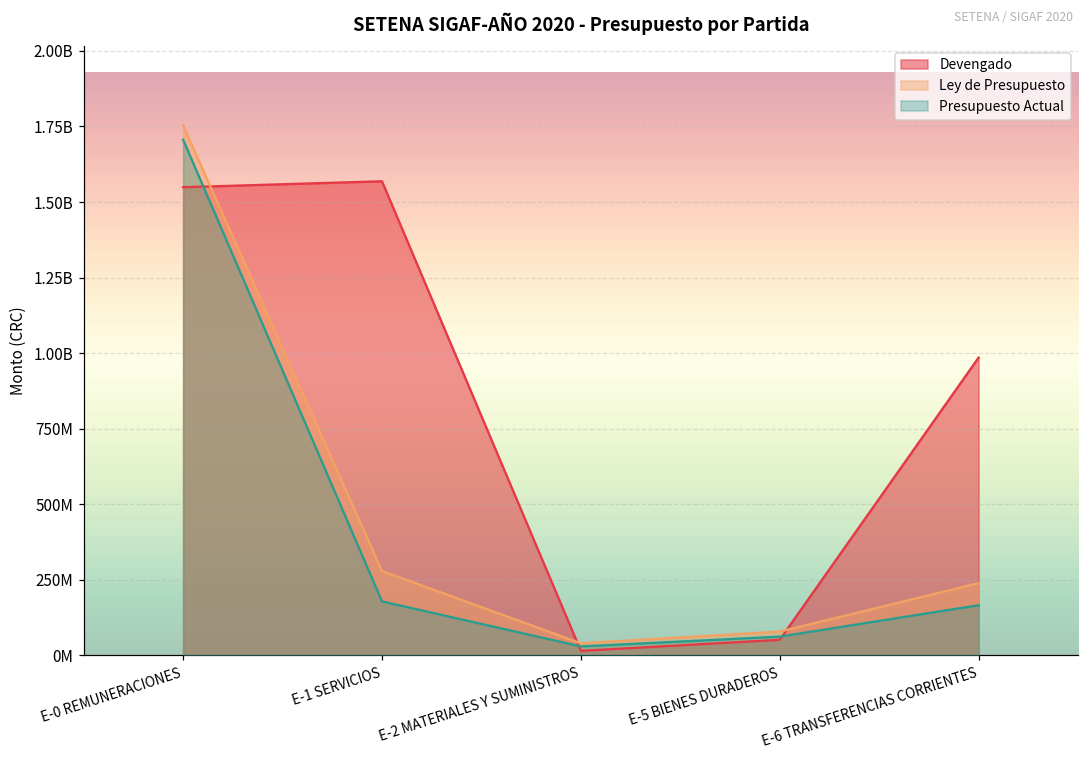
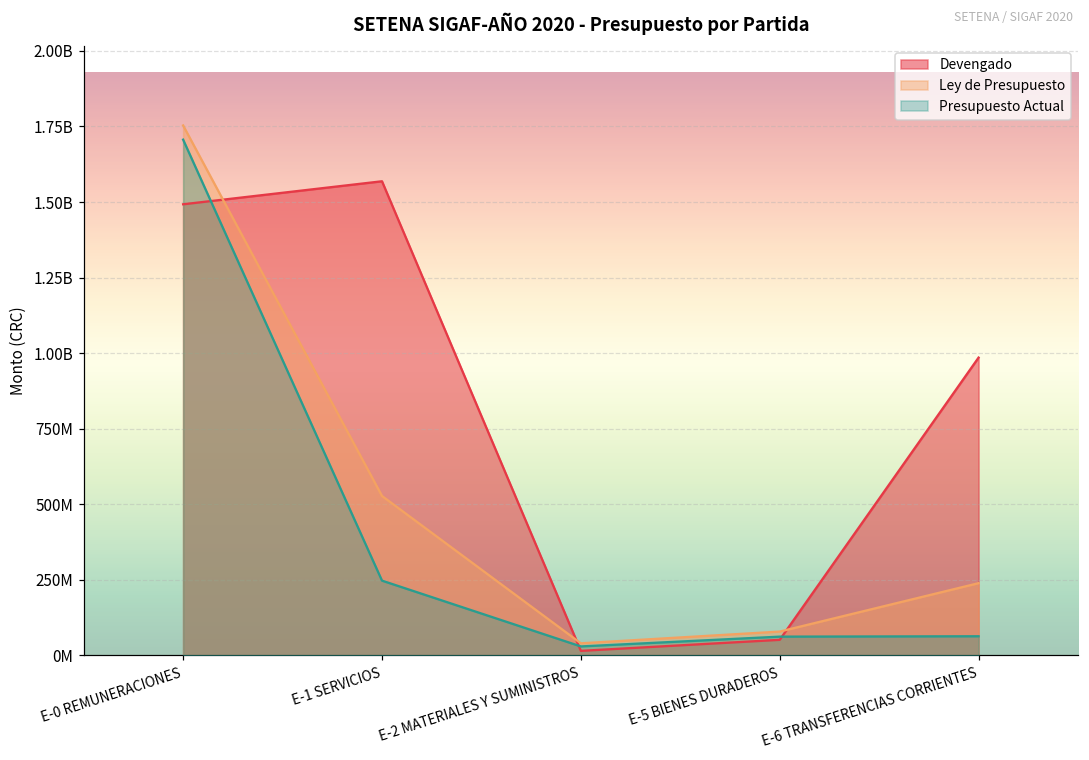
  {
    "Devengado": {
-     "E-0 REMUNERACIONES": 1550000000,
+     "E-0 REMUNERACIONES": 1490000000,
      "E-1 SERVICIOS": 1570000000,
      "E-2 MATERIALES Y SUMINISTROS": 10000000,
      "E-5 BIENES DURADEROS": 50000000,
      "E-6 TRANSFERENCIAS CORRIENTES": 990000000
    },
    "Ley de Presupuesto": {
      "E-0 REMUNERACIONES": 1750000000,
-     "E-1 SERVICIOS": 280000000,
+     "E-1 SERVICIOS": 530000000,
      "E-2 MATERIALES Y SUMINISTROS": 40000000,
      "E-5 BIENES DURADEROS": 80000000,
      "E-6 TRANSFERENCIAS CORRIENTES": 240000000
    },
    "Presupuesto Actual": {
      "E-0 REMUNERACIONES": 1710000000,
-     "E-1 SERVICIOS": 180000000,
+     "E-1 SERVICIOS": 250000000,
      "E-2 MATERIALES Y SUMINISTROS": 30000000,
      "E-5 BIENES DURADEROS": 60000000,
-     "E-6 TRANSFERENCIAS CORRIENTES": 170000000
+     "E-6 TRANSFERENCIAS CORRIENTES": 60000000
    }
  }
